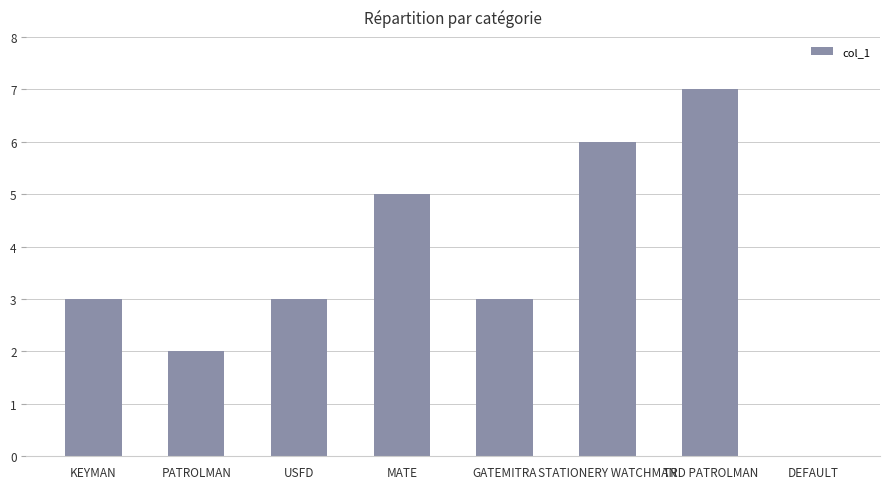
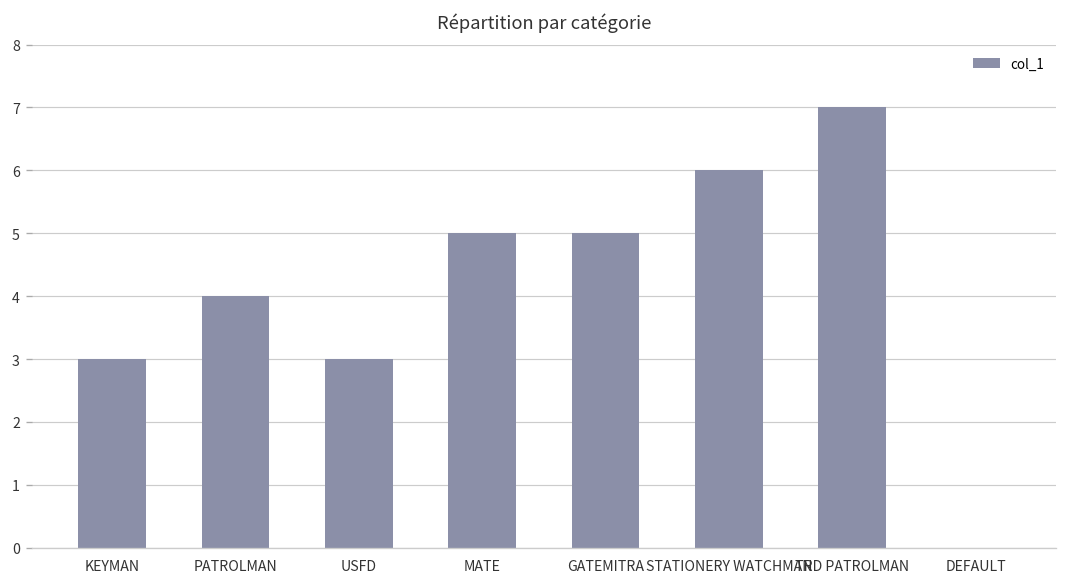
  {
    "KEYMAN": 3,
-   "PATROLMAN": 2,
+   "PATROLMAN": 4,
    "USFD": 3,
    "MATE": 5,
-   "GATEMITRA": 3,
+   "GATEMITRA": 5,
    "STATIONERY WATCHMAN": 6,
    "DEFAULT": 0
  }
